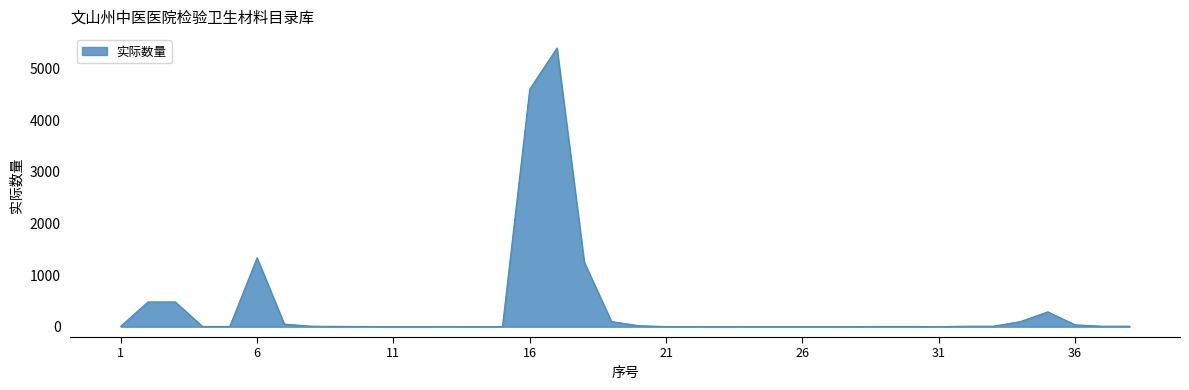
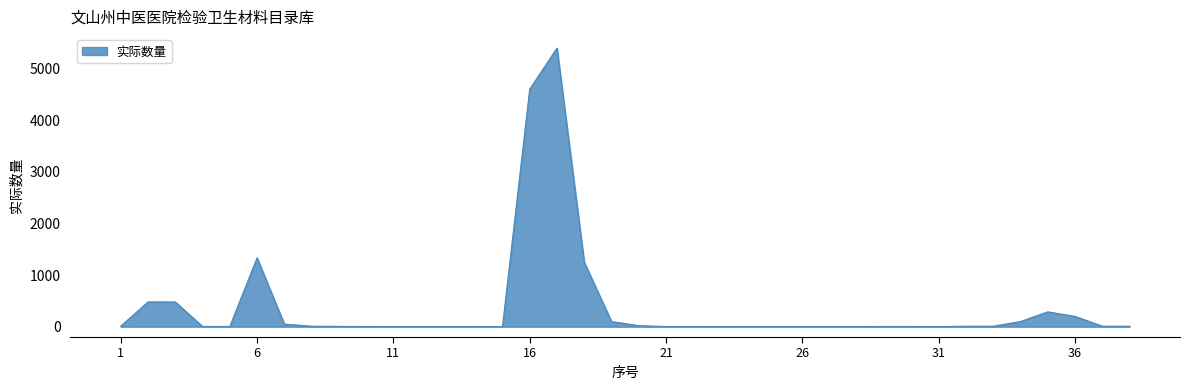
  {
    "1": 0,
    "6": 1300,
    "11": 0,
    "16": 4600,
    "21": 0,
    "26": 0,
    "31": 0,
-   "36": 0
+   "36": 200
  }
